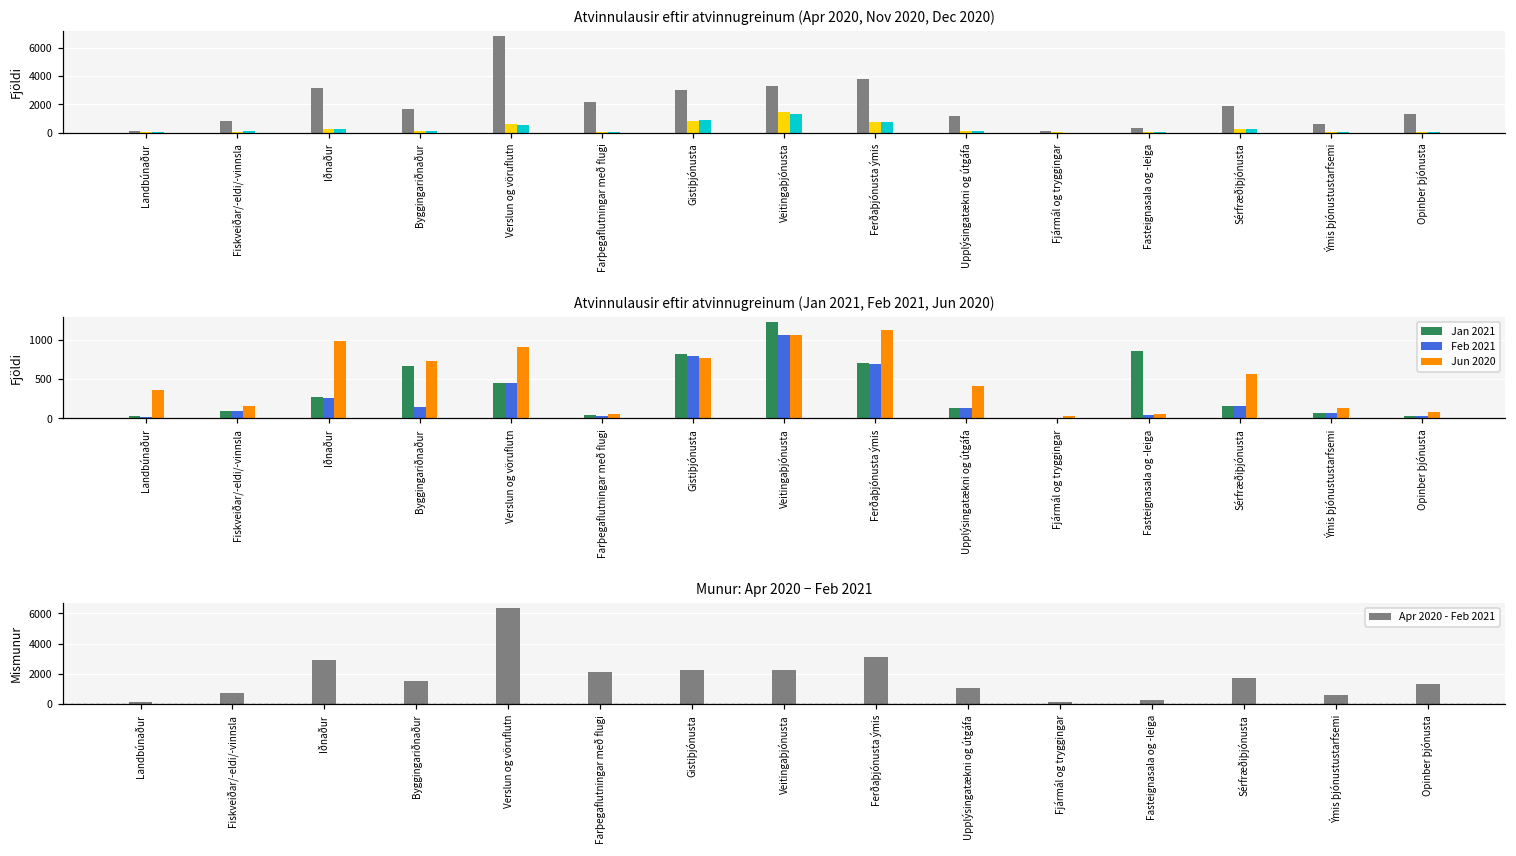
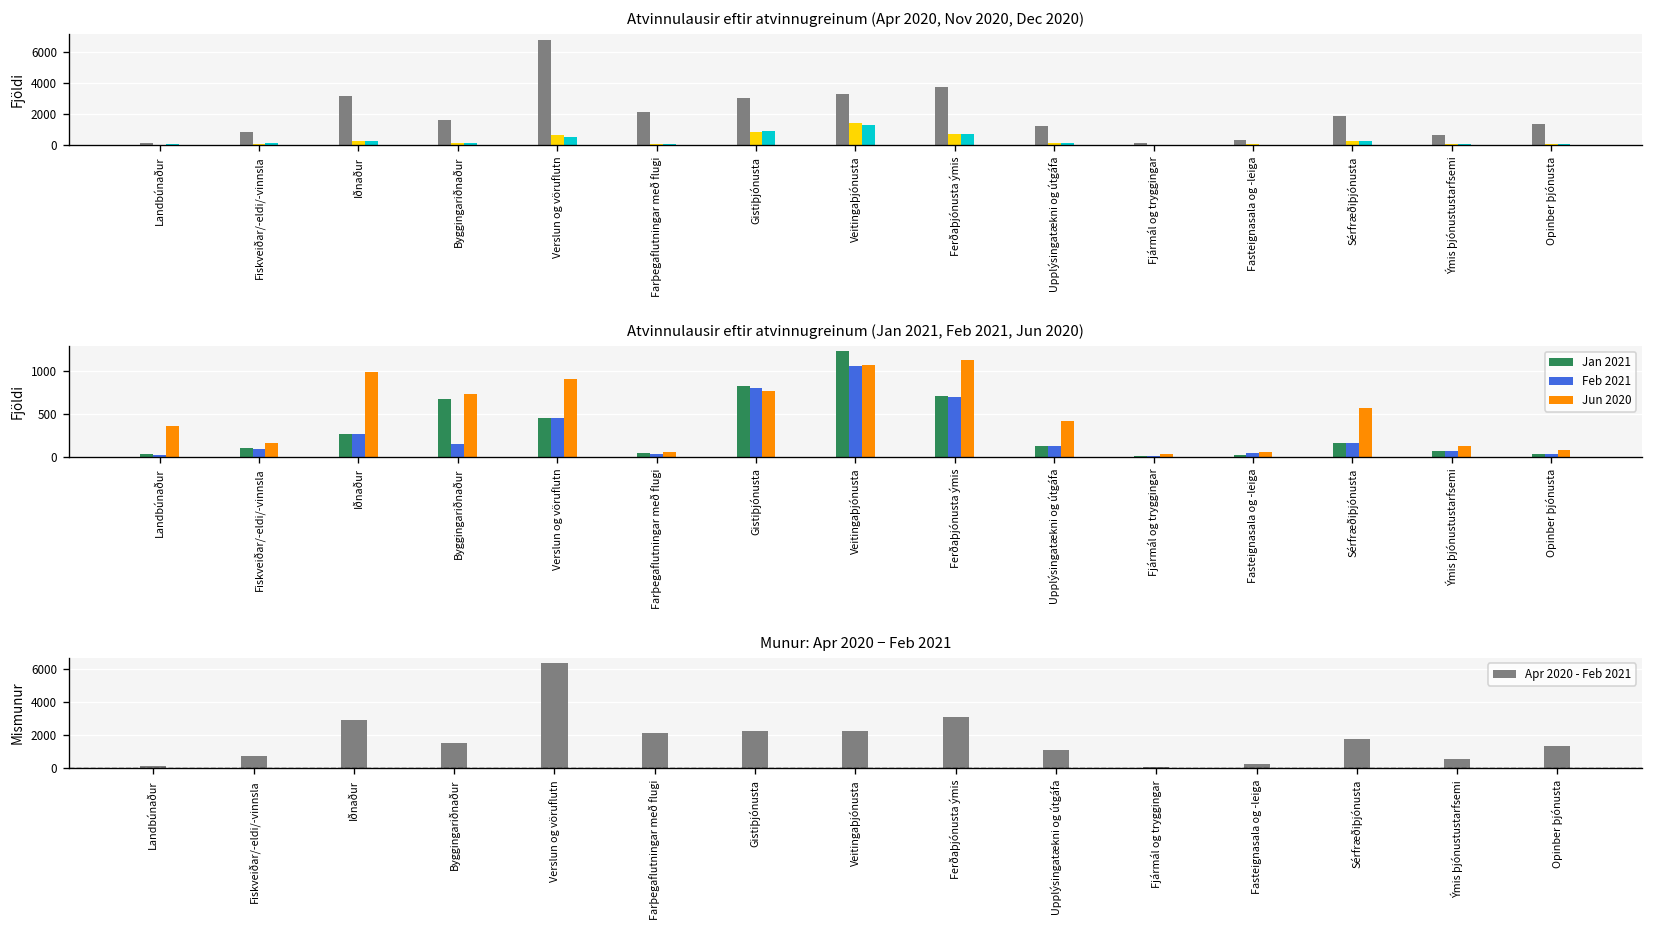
  {
    "Atvinnulausir eftir atvinnugreinum (Jan 2021, Feb 2021, Jun 2020)": {
      "Jan 2021": {
        "Fiskveiðar/-eldi/-vinnsla": 100,
        "Iðnaður": 300,
        "Byggingariðnaður": 700,
        "Verslun og vöruflutn": 500,
        "Farþegaflutningar með flugi": 0,
        "Gistiþjónusta": 800,
        "Veitingaþjónusta": 1200,
        "Ferðaþjónusta ýmis": 700,
        "Upplýsingatækni og útgáfa": 100,
-       "Fasteignasala og -leiga": 900,
+       "Fasteignasala og -leiga": 0,
        "Sérfræðiþjónusta": 200,
        "Ýmis þjónustustarfsemi": 100
      },
      "Feb 2021": {
        "Fiskveiðar/-eldi/-vinnsla": 100,
        "Iðnaður": 300,
        "Byggingariðnaður": 100,
        "Verslun og vöruflutn": 500,
        "Gistiþjónusta": 800,
        "Veitingaþjónusta": 1100,
        "Ferðaþjónusta ýmis": 700,
        "Upplýsingatækni og útgáfa": 100,
        "Fasteignasala og -leiga": 0,
        "Sérfræðiþjónusta": 200,
        "Ýmis þjónustustarfsemi": 100
      },
      "Jun 2020": {
        "Landbúnaður": 400,
        "Fiskveiðar/-eldi/-vinnsla": 200,
        "Iðnaður": 1000,
        "Byggingariðnaður": 700,
        "Verslun og vöruflutn": 900,
        "Farþegaflutningar með flugi": 100,
        "Gistiþjónusta": 800,
        "Veitingaþjónusta": 1100,
        "Ferðaþjónusta ýmis": 1100,
        "Upplýsingatækni og útgáfa": 400,
        "Fasteignasala og -leiga": 100,
        "Sérfræðiþjónusta": 600,
        "Ýmis þjónustustarfsemi": 100,
        "Opinber þjónusta": 100
      }
    },
    "Munur: Apr 2020 − Feb 2021": {
      "Fiskveiðar/-eldi/-vinnsla": 700,
      "Iðnaður": 2900,
      "Byggingariðnaður": 1500,
      "Verslun og vöruflutn": 6400,
      "Farþegaflutningar með flugi": 2100,
      "Gistiþjónusta": 2200,
      "Veitingaþjónusta": 2200,
      "Ferðaþjónusta ýmis": 3100,
      "Upplýsingatækni og útgáfa": 1100,
      "Fasteignasala og -leiga": 300,
      "Sérfræðiþjónusta": 1800,
      "Ýmis þjónustustarfsemi": 600,
      "Opinber þjónusta": 1300
    }
  }
